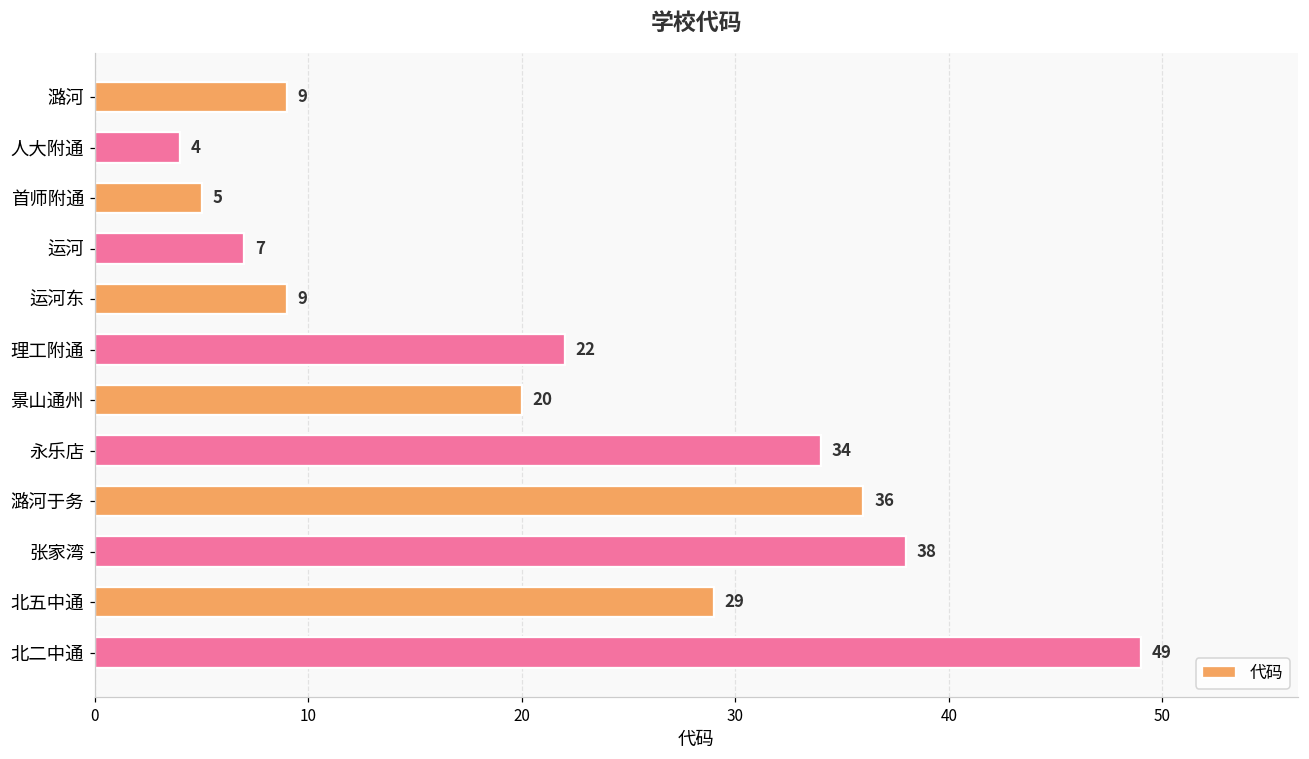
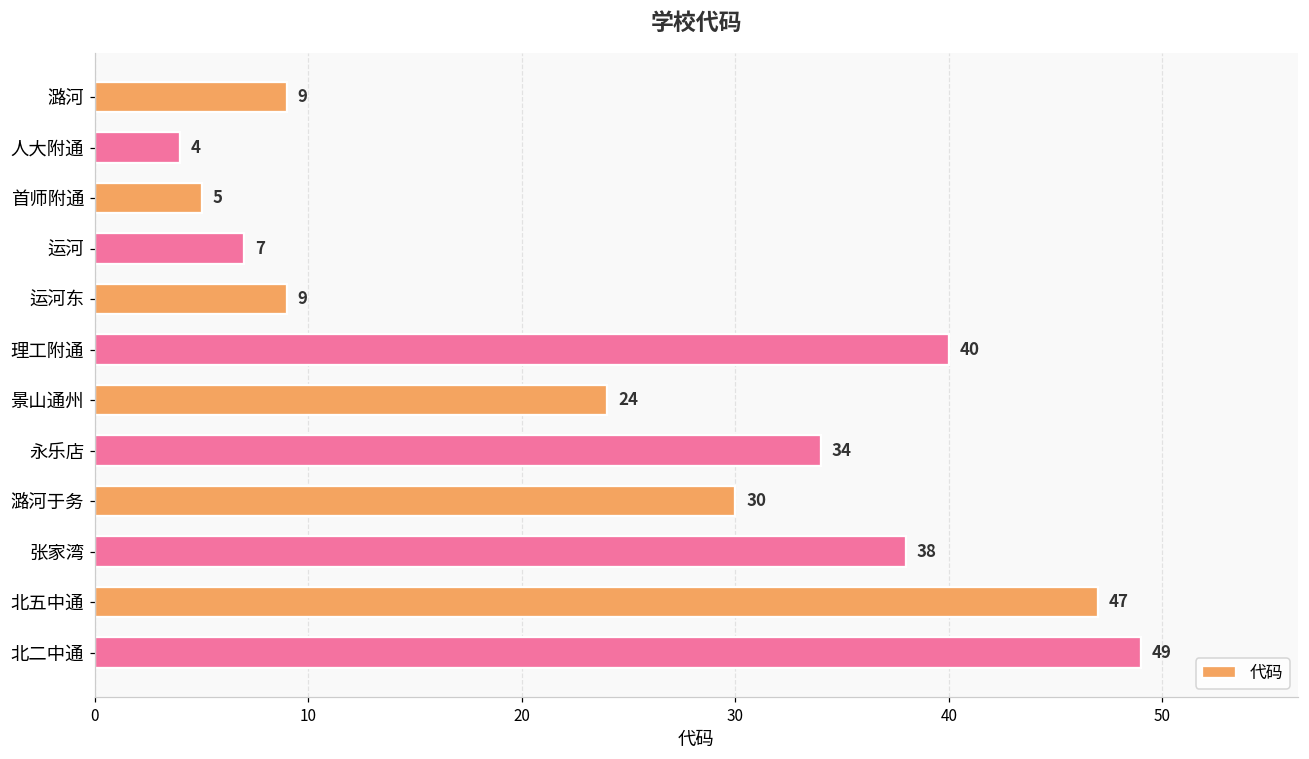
  {
    "潞河": 9,
    "人大附通": 4,
    "首师附通": 5,
    "运河": 7,
    "运河东": 9,
-   "理工附通": 22,
-   "景山通州": 20,
+   "理工附通": 40,
+   "景山通州": 24,
    "永乐店": 34,
-   "潞河于务": 36,
+   "潞河于务": 30,
    "张家湾": 38,
-   "北五中通": 29,
+   "北五中通": 47,
    "北二中通": 49
  }
